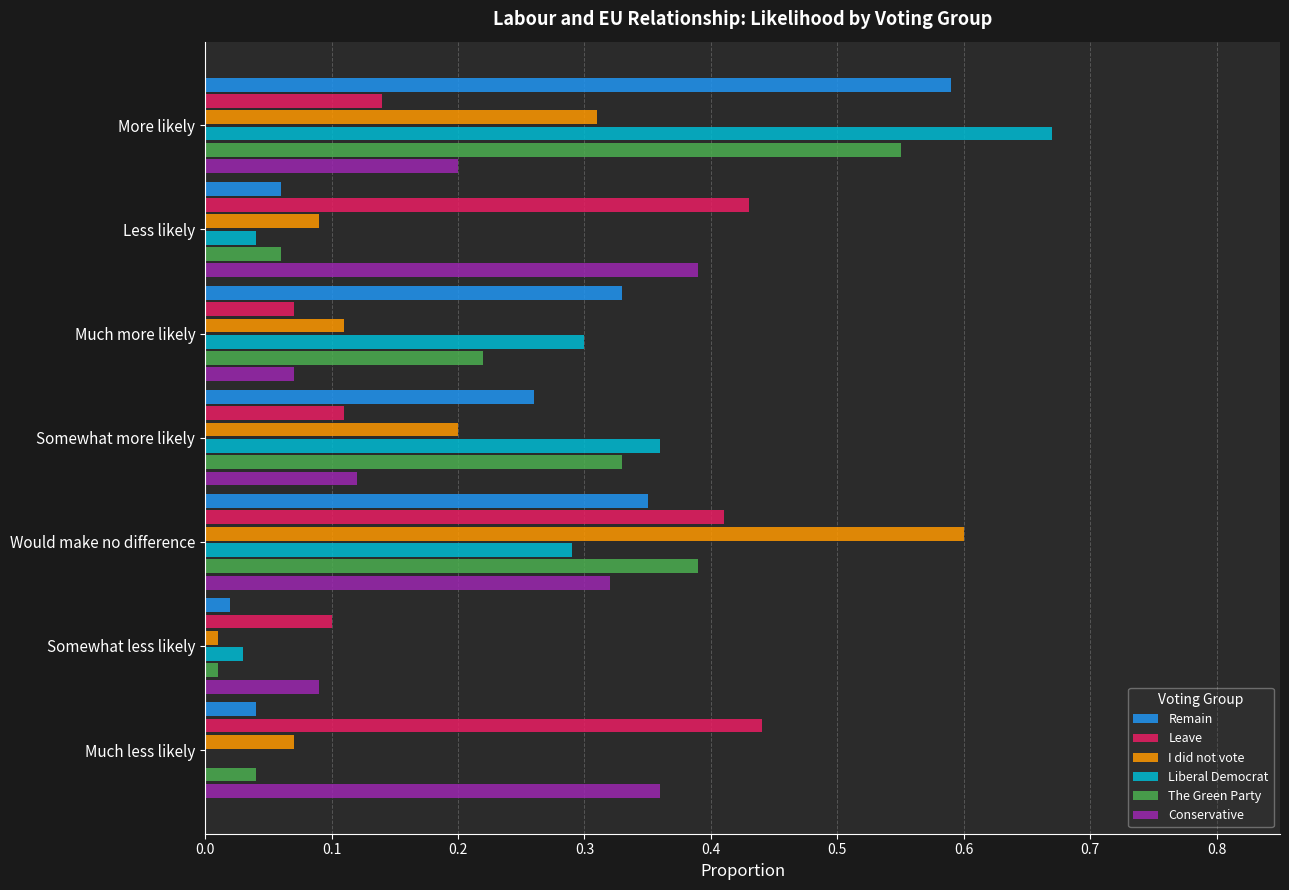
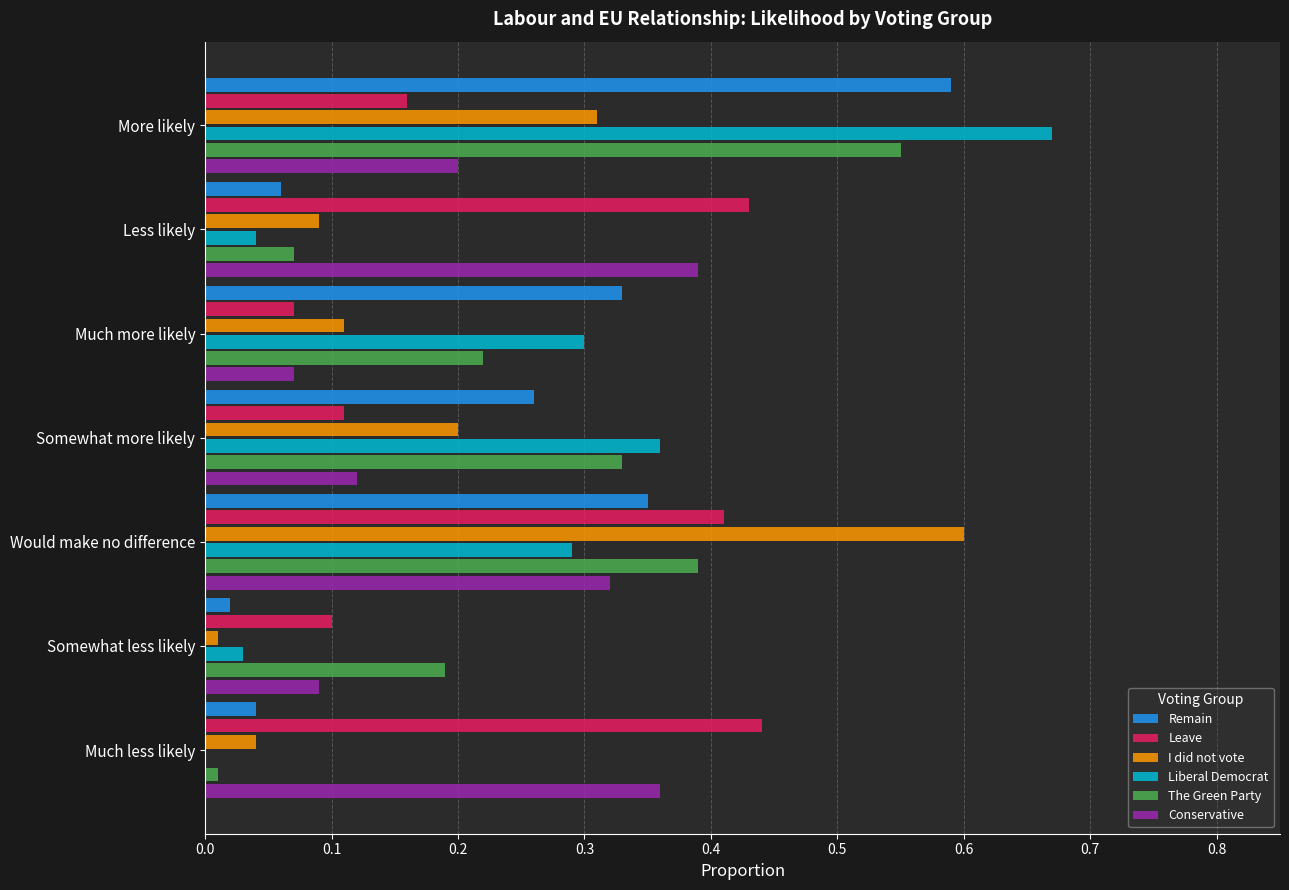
  {
    "Leave": {
-     "More likely": 0.14,
+     "More likely": 0.16,
      "Less likely": 0.43,
      "Much more likely": 0.07,
      "Somewhat more likely": 0.11,
      "Would make no difference": 0.41,
      "Somewhat less likely": 0.10,
      "Much less likely": 0.44
    },
    "I did not vote": {
      "More likely": 0.31,
      "Less likely": 0.09,
      "Much more likely": 0.11,
      "Somewhat more likely": 0.20,
      "Would make no difference": 0.60,
      "Somewhat less likely": 0.01,
-     "Much less likely": 0.07
+     "Much less likely": 0.04
    },
    "The Green Party": {
      "More likely": 0.55,
-     "Less likely": 0.06,
+     "Less likely": 0.07,
      "Much more likely": 0.22,
      "Somewhat more likely": 0.33,
      "Would make no difference": 0.39,
-     "Somewhat less likely": 0.01,
-     "Much less likely": 0.04
+     "Somewhat less likely": 0.19,
+     "Much less likely": 0.01
    },
    "Conservative": {
      "More likely": 0.20,
      "Less likely": 0.39,
      "Much more likely": 0.07,
      "Somewhat more likely": 0.12,
      "Would make no difference": 0.32,
      "Somewhat less likely": 0.09,
      "Much less likely": 0.36
    }
  }
